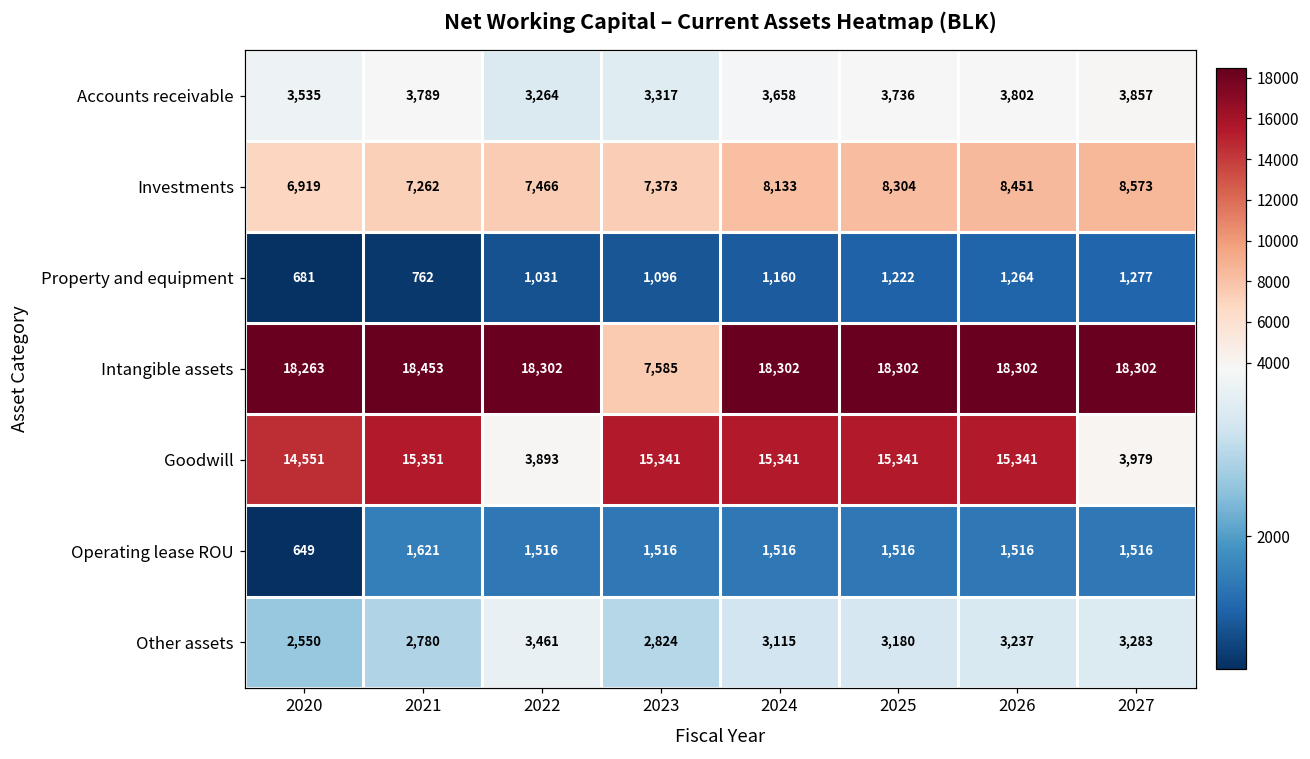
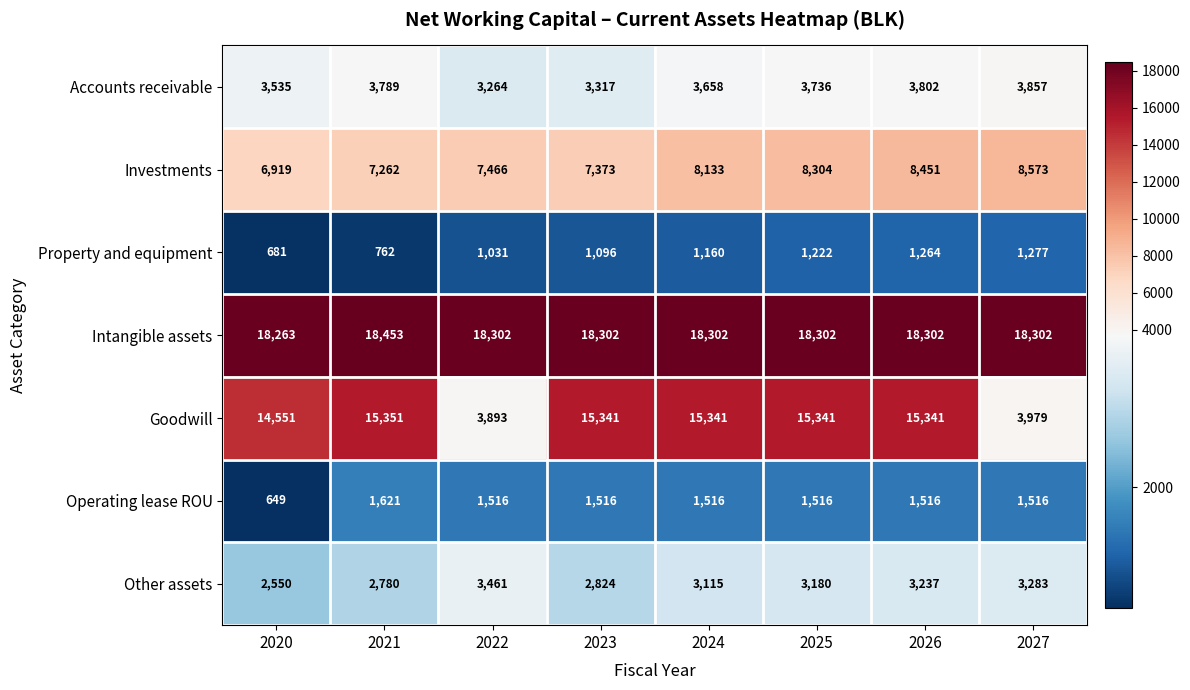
  {
    "Accounts receivable": {
      "2020": "3,535",
      "2021": "3,789",
      "2022": "3,264",
      "2023": "3,317",
      "2024": "3,658",
      "2025": "3,736",
      "2026": "3,802",
      "2027": "3,857"
    },
    "Investments": {
      "2020": "6,919",
      "2021": "7,262",
      "2022": "7,466",
      "2023": "7,373",
      "2024": "8,133",
      "2025": "8,304",
      "2026": "8,451",
      "2027": "8,573"
    },
    "Property and equipment": {
      "2020": "681",
      "2021": "762",
      "2022": "1,031",
      "2023": "1,096",
      "2024": "1,160",
      "2025": "1,222",
      "2026": "1,264",
      "2027": "1,277"
    },
    "Intangible assets": {
      "2020": "18,263",
      "2021": "18,453",
      "2022": "18,302",
-     "2023": "7,585",
+     "2023": "18,302",
      "2024": "18,302",
      "2025": "18,302",
      "2026": "18,302",
      "2027": "18,302"
    },
    "Goodwill": {
      "2020": "14,551",
      "2021": "15,351",
      "2022": "3,893",
      "2023": "15,341",
      "2024": "15,341",
      "2025": "15,341",
      "2026": "15,341",
      "2027": "3,979"
    },
    "Operating lease ROU": {
      "2020": "649",
      "2021": "1,621",
      "2022": "1,516",
      "2023": "1,516",
      "2024": "1,516",
      "2025": "1,516",
      "2026": "1,516",
      "2027": "1,516"
    },
    "Other assets": {
      "2020": "2,550",
      "2021": "2,780",
      "2022": "3,461",
      "2023": "2,824",
      "2024": "3,115",
      "2025": "3,180",
      "2026": "3,237",
      "2027": "3,283"
    }
  }
